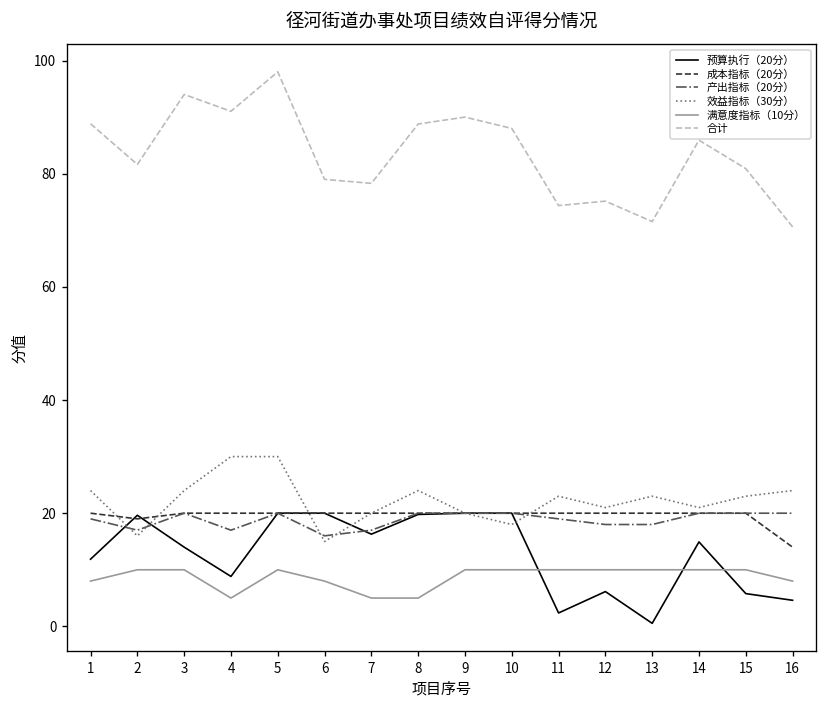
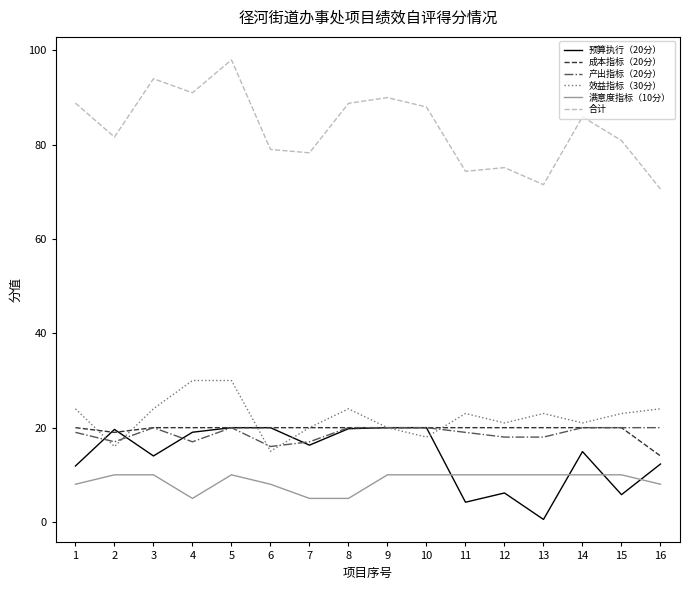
  {
    "预算执行（20分）": {
      "1": 12,
      "2": 20,
      "3": 14,
-     "4": 9,
+     "4": 19,
      "7": 16,
-     "11": 2,
+     "11": 4,
      "12": 6,
      "13": 1,
      "14": 15,
      "15": 6,
-     "16": 5
+     "16": 12
    }
  }
